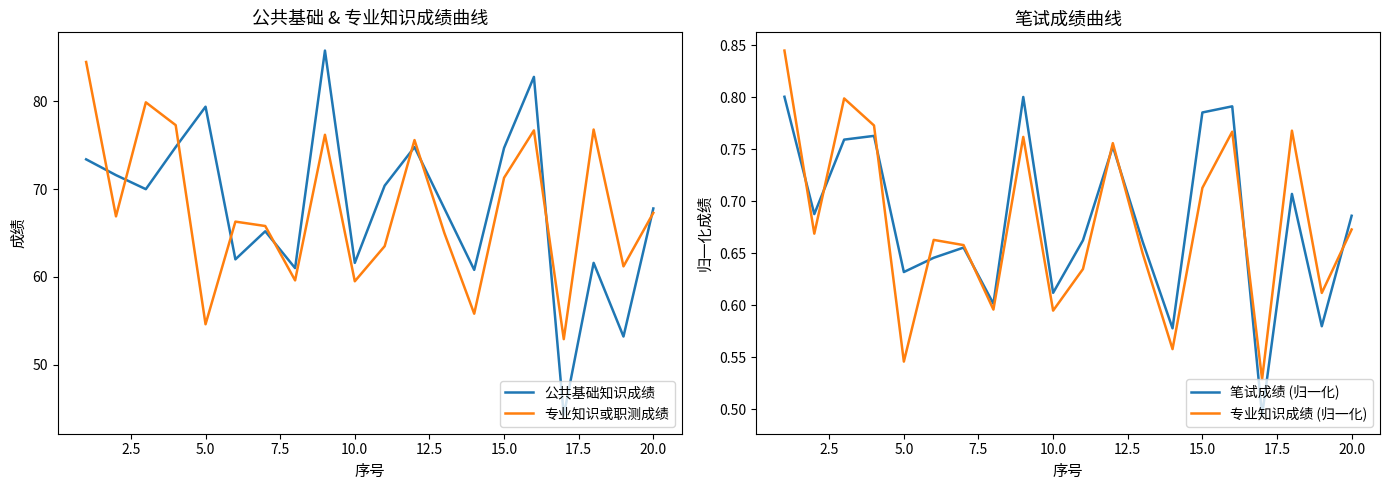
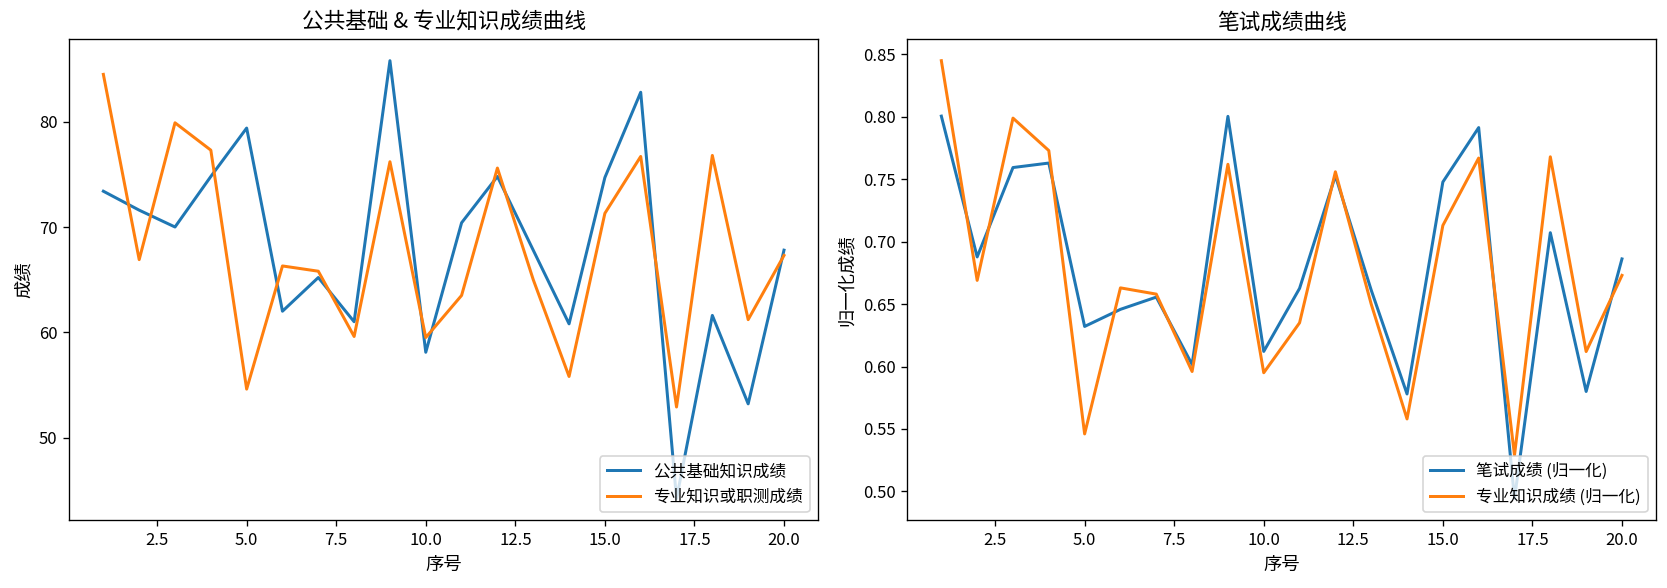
  {
    "公共基础 & 专业知识成绩曲线": {
      "公共基础知识成绩": {
        "5.0": 79,
-       "10.0": 62,
+       "10.0": 58,
        "15.0": 75,
        "20.0": 68
      },
      "专业知识或职测成绩": {
        "5.0": 55,
        "10.0": 60,
        "15.0": 71,
        "20.0": 67
      }
    },
    "笔试成绩曲线": {
      "笔试成绩 (归一化)": {
        "5.0": 0.632,
        "10.0": 0.612,
-       "15.0": 0.786,
+       "15.0": 0.748,
        "20.0": 0.686
      },
      "专业知识成绩 (归一化)": {
        "5.0": 0.546,
        "10.0": 0.595,
        "15.0": 0.713,
        "20.0": 0.673
      }
    }
  }
